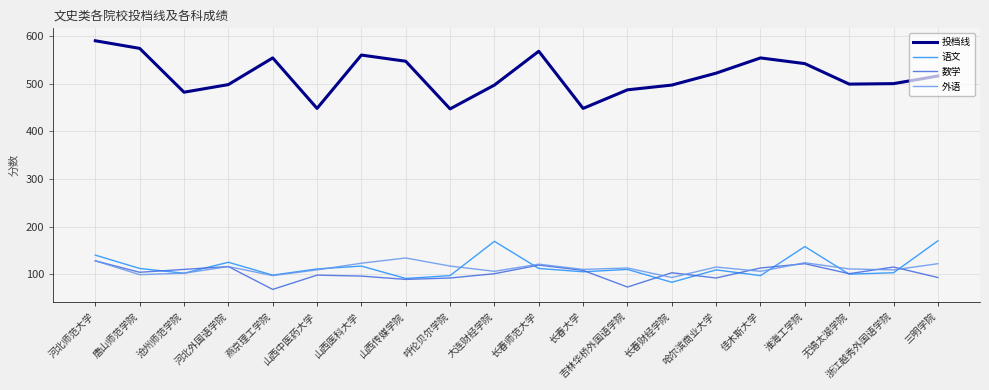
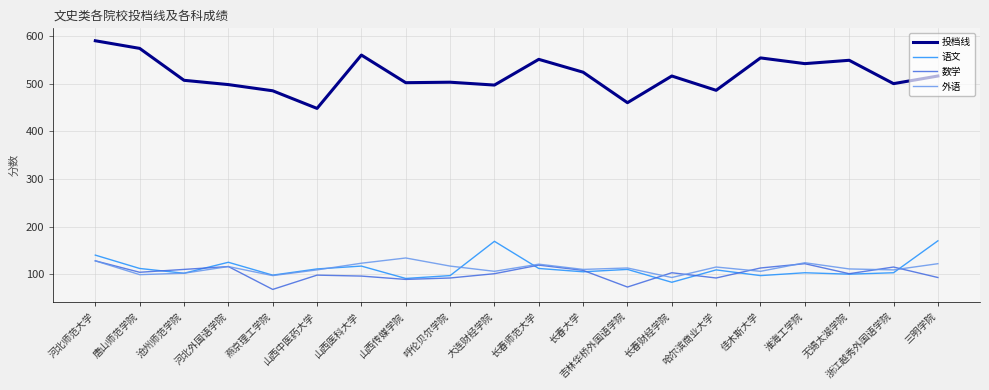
  {
    "投档线": {
      "河北师范大学": 590,
      "唐山师范学院": 570,
-     "沧州师范学院": 480,
+     "沧州师范学院": 510,
      "河北外国语学院": 500,
-     "燕京理工学院": 550,
+     "燕京理工学院": 490,
      "山西中医药大学": 450,
      "山西医科大学": 560,
-     "山西传媒学院": 550,
-     "呼伦贝尔学院": 450,
+     "山西传媒学院": 500,
+     "呼伦贝尔学院": 500,
      "大连财经学院": 500,
-     "长春师范大学": 570,
-     "长春大学": 450,
-     "吉林华桥外国语学院": 490,
-     "长春财经学院": 500,
-     "哈尔滨商业大学": 520,
+     "长春师范大学": 550,
+     "长春大学": 520,
+     "吉林华桥外国语学院": 460,
+     "长春财经学院": 520,
+     "哈尔滨商业大学": 490,
      "佳木斯大学": 550,
      "淮海工学院": 540,
-     "无锡太湖学院": 500,
+     "无锡太湖学院": 550,
      "浙江越秀外国语学院": 500
    },
    "语文": {
      "河北师范大学": 140,
      "唐山师范学院": 110,
      "河北外国语学院": 130,
      "山西医科大学": 120,
      "大连财经学院": 170,
      "长春师范大学": 110,
      "长春财经学院": 80,
      "哈尔滨商业大学": 110,
      "佳木斯大学": 100,
-     "淮海工学院": 160,
+     "淮海工学院": 100,
      "浙江越秀外国语学院": 100,
      "三明学院": 170
    }
  }
